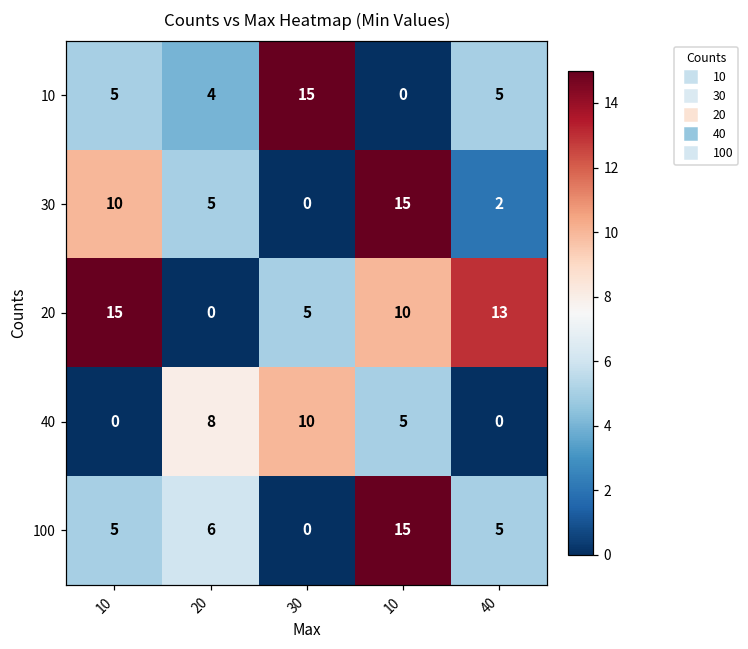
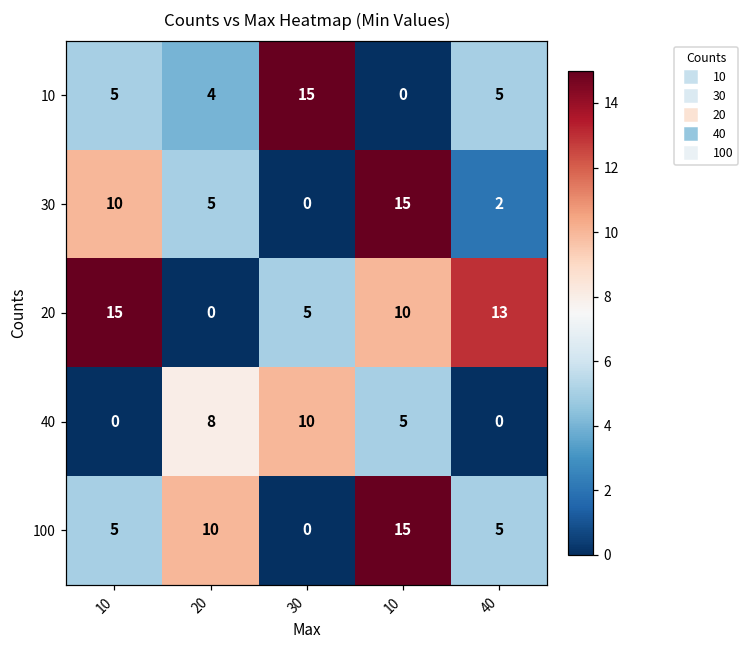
  {
    "10": {
      "20": 4,
      "30": 15,
      "40": 5
    },
    "30": {
      "20": 5,
      "30": 0,
      "40": 2
    },
    "20": {
      "20": 0,
      "30": 5,
      "40": 13
    },
    "40": {
      "20": 8,
      "30": 10,
      "40": 0
    },
    "100": {
-     "20": 6,
+     "20": 10,
      "30": 0,
      "40": 5
    }
  }
